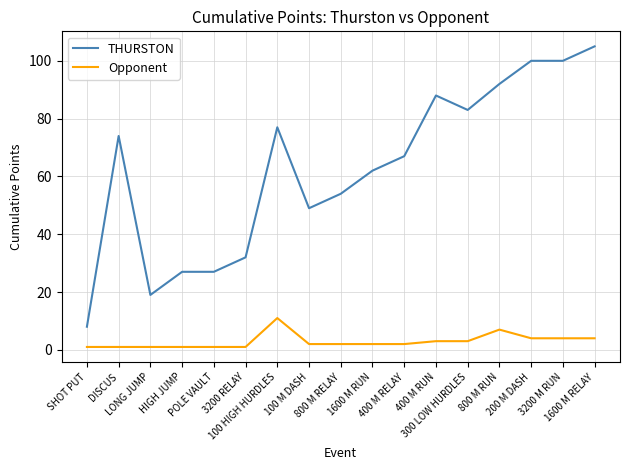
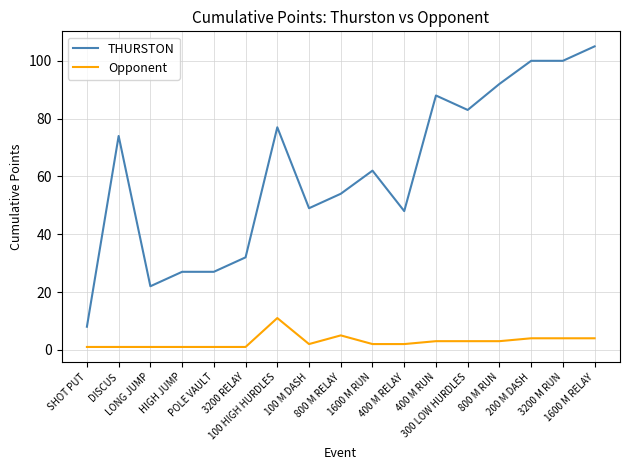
  {
    "THURSTON": {
      "SHOT PUT": 8,
      "DISCUS": 74,
-     "LONG JUMP": 19,
+     "LONG JUMP": 22,
      "HIGH JUMP": 27,
      "POLE VAULT": 27,
      "3200 RELAY": 32,
      "100 HIGH HURDLES": 77,
      "100 M DASH": 49,
      "800 M RELAY": 54,
      "1600 M RUN": 62,
-     "400 M RELAY": 67,
+     "400 M RELAY": 48,
      "400 M RUN": 88,
      "300 LOW HURDLES": 83,
      "800 M RUN": 92,
      "200 M DASH": 100,
      "3200 M RUN": 100,
      "1600 M RELAY": 105
    },
    "Opponent": {
      "SHOT PUT": 1,
      "DISCUS": 1,
      "LONG JUMP": 1,
      "HIGH JUMP": 1,
      "POLE VAULT": 1,
      "3200 RELAY": 1,
      "100 HIGH HURDLES": 11,
      "100 M DASH": 2,
-     "800 M RELAY": 2,
+     "800 M RELAY": 5,
      "1600 M RUN": 2,
      "400 M RELAY": 2,
      "400 M RUN": 3,
      "300 LOW HURDLES": 3,
-     "800 M RUN": 7,
+     "800 M RUN": 3,
      "200 M DASH": 4,
      "3200 M RUN": 4,
      "1600 M RELAY": 4
    }
  }
